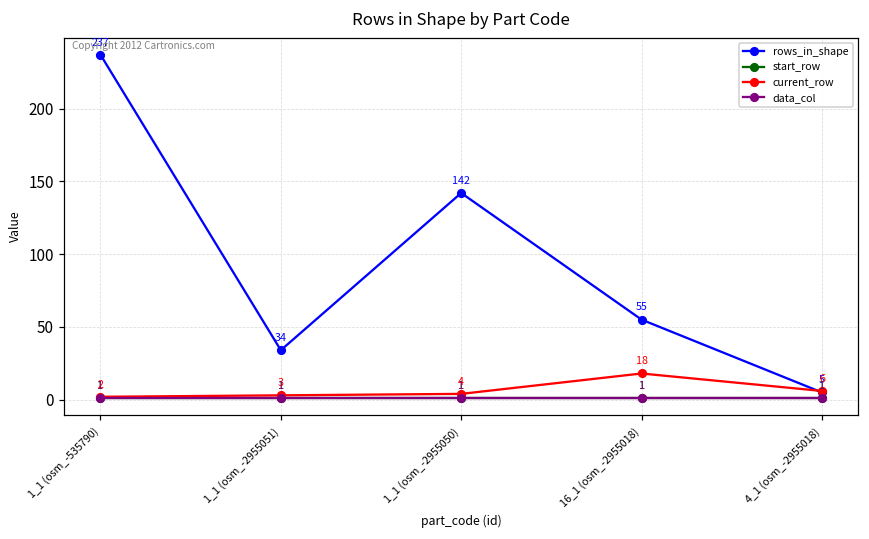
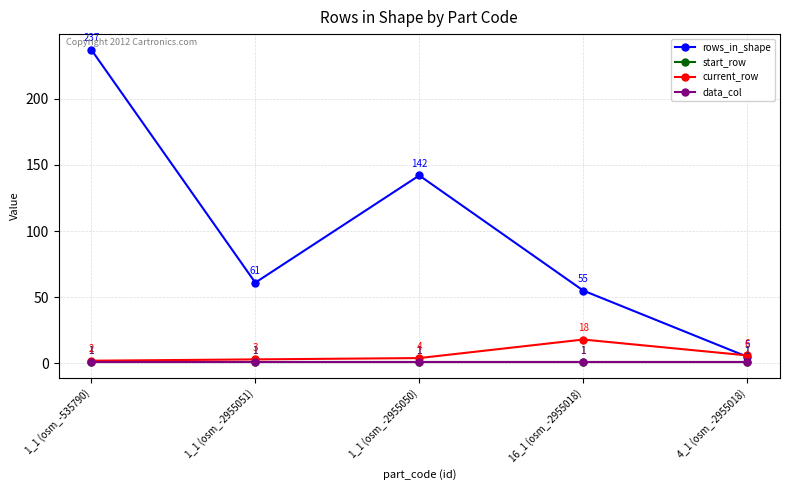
  {
    "rows_in_shape": {
-     "1_1 (osm_-2955051)": 34,
+     "1_1 (osm_-2955051)": 61,
      "1_1 (osm_-2955050)": 142,
      "16_1 (osm_-2955018)": 55
    },
    "current_row": {
      "16_1 (osm_-2955018)": 18
    }
  }
